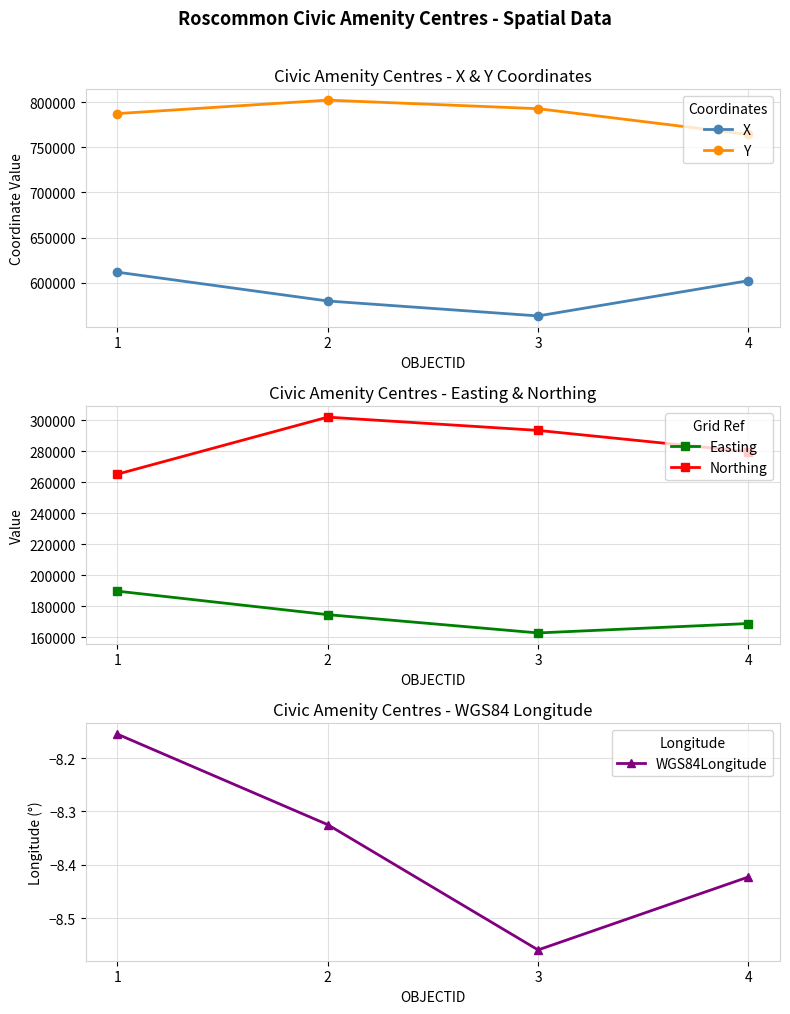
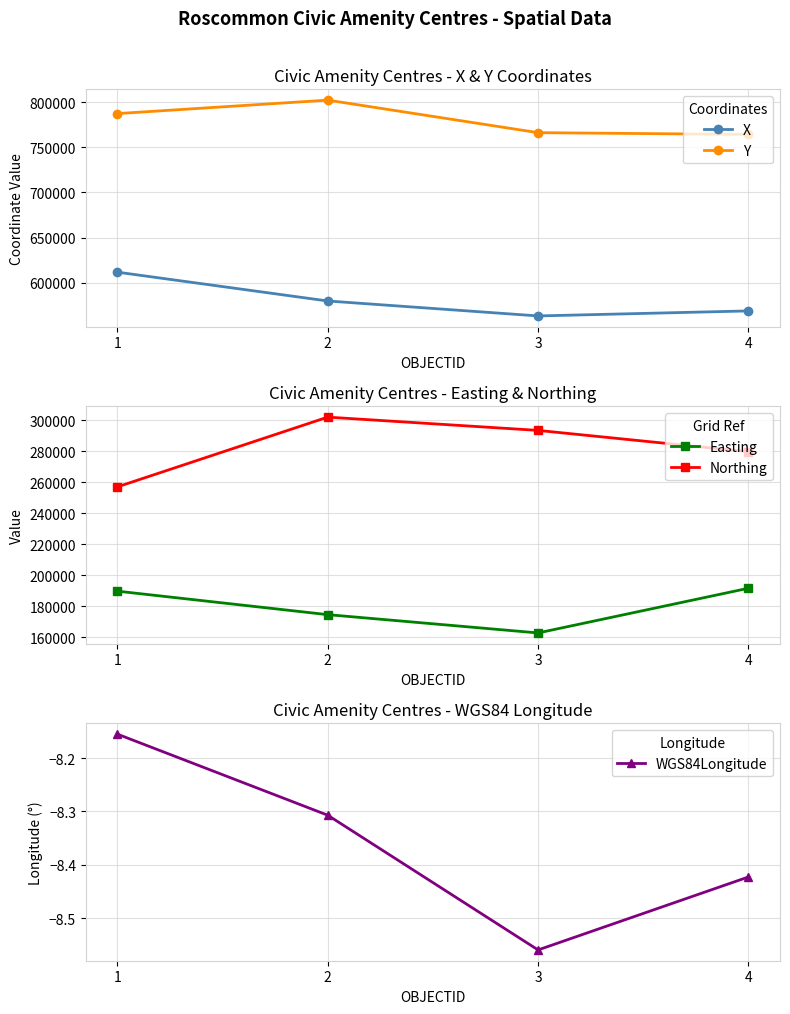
  {
    "Civic Amenity Centres - X & Y Coordinates": {
      "X": {
        "1": 610000,
        "2": 580000,
        "3": 560000,
-       "4": 600000
+       "4": 570000
      },
      "Y": {
        "1": 790000,
        "2": 800000,
-       "3": 790000
+       "3": 770000
      }
    },
    "Civic Amenity Centres - Easting & Northing": {
      "Easting": {
        "1": 190000,
        "2": 175000,
        "3": 163000,
-       "4": 169000
+       "4": 192000
      },
      "Northing": {
-       "1": 265000,
+       "1": 257000,
        "2": 302000,
        "3": 294000
      }
    },
    "Civic Amenity Centres - WGS84 Longitude": {
      "1": -8.16,
-     "2": -8.32,
+     "2": -8.31,
      "3": -8.56,
      "4": -8.42
    }
  }
